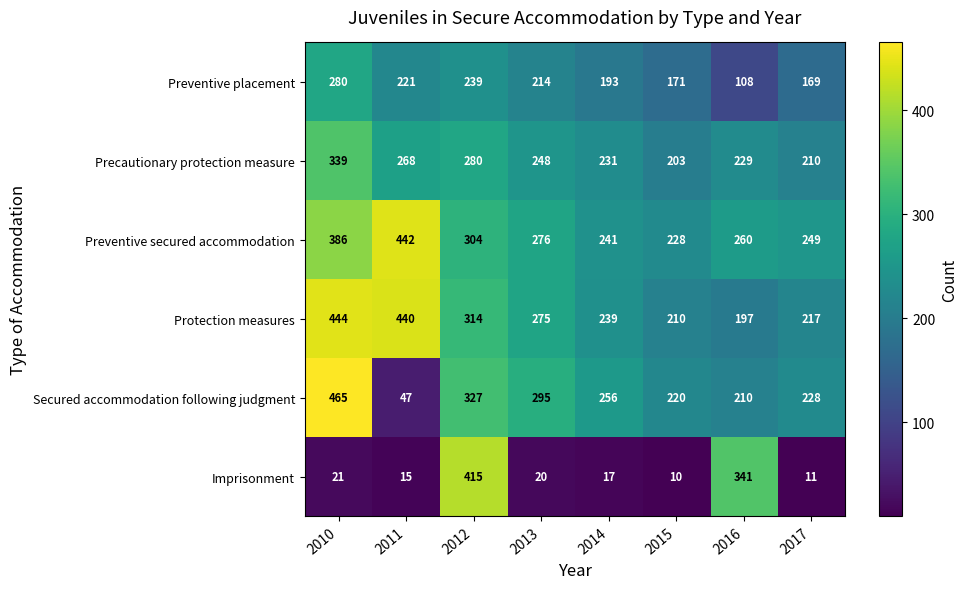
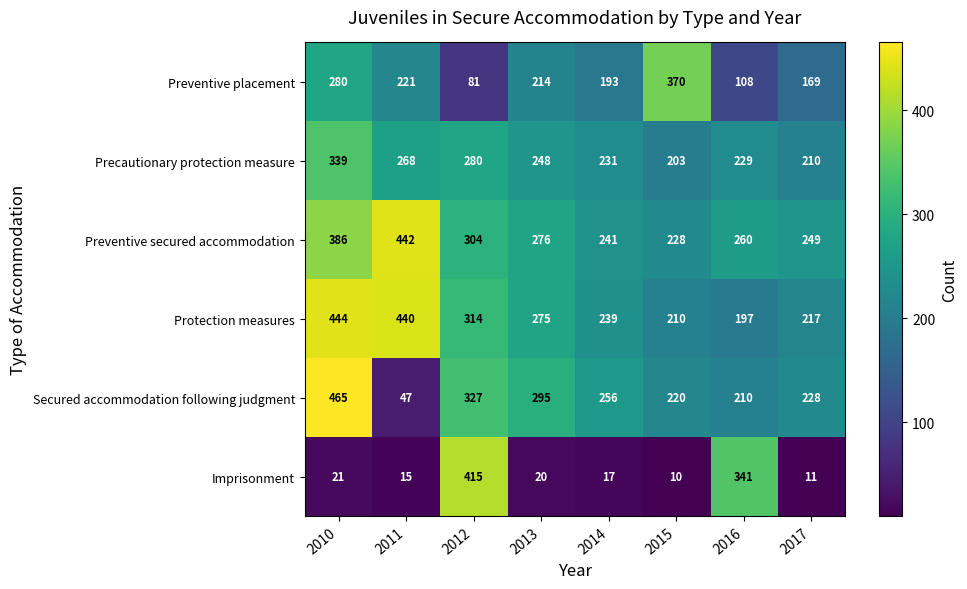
  {
    "Preventive placement": {
      "2010": 280,
      "2011": 221,
-     "2012": 239,
+     "2012": 81,
      "2013": 214,
      "2014": 193,
-     "2015": 171,
+     "2015": 370,
      "2016": 108,
      "2017": 169
    },
    "Precautionary protection measure": {
      "2010": 339,
      "2011": 268,
      "2012": 280,
      "2013": 248,
      "2014": 231,
      "2015": 203,
      "2016": 229,
      "2017": 210
    },
    "Preventive secured accommodation": {
      "2010": 386,
      "2011": 442,
      "2012": 304,
      "2013": 276,
      "2014": 241,
      "2015": 228,
      "2016": 260,
      "2017": 249
    },
    "Protection measures": {
      "2010": 444,
      "2011": 440,
      "2012": 314,
      "2013": 275,
      "2014": 239,
      "2015": 210,
      "2016": 197,
      "2017": 217
    },
    "Secured accommodation following judgment": {
      "2010": 465,
      "2011": 47,
      "2012": 327,
      "2013": 295,
      "2014": 256,
      "2015": 220,
      "2016": 210,
      "2017": 228
    },
    "Imprisonment": {
      "2010": 21,
      "2011": 15,
      "2012": 415,
      "2013": 20,
      "2014": 17,
      "2015": 10,
      "2016": 341,
      "2017": 11
    }
  }
